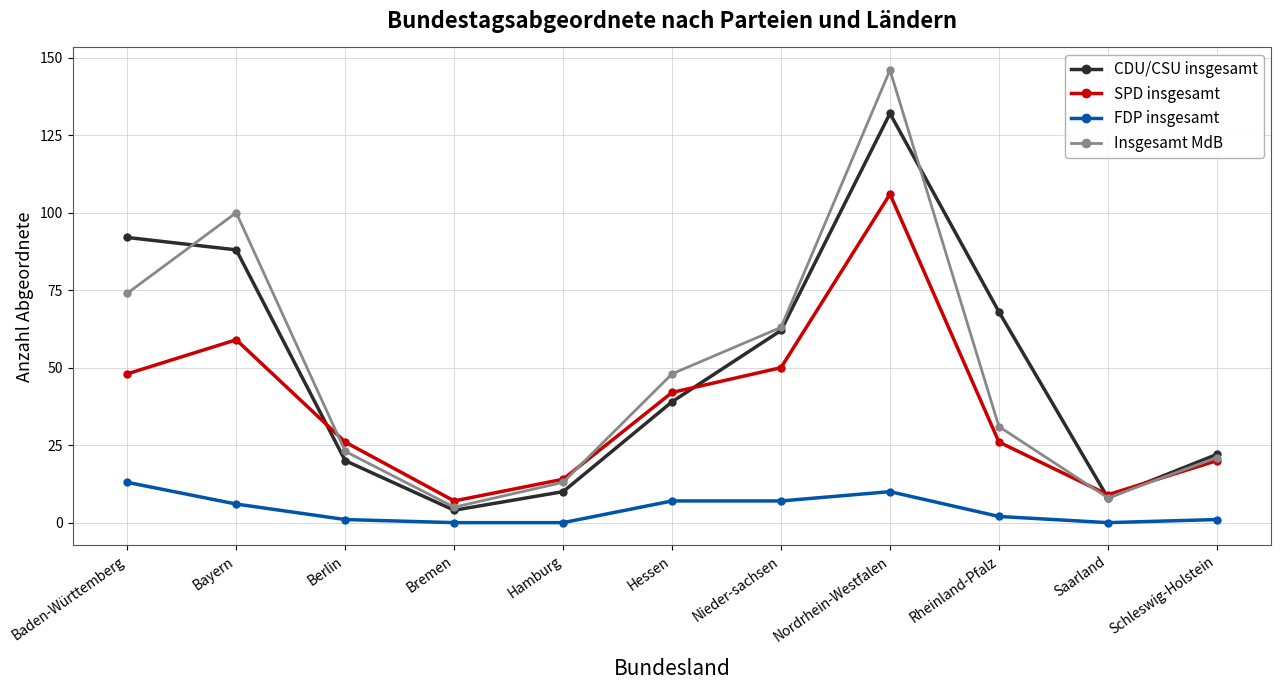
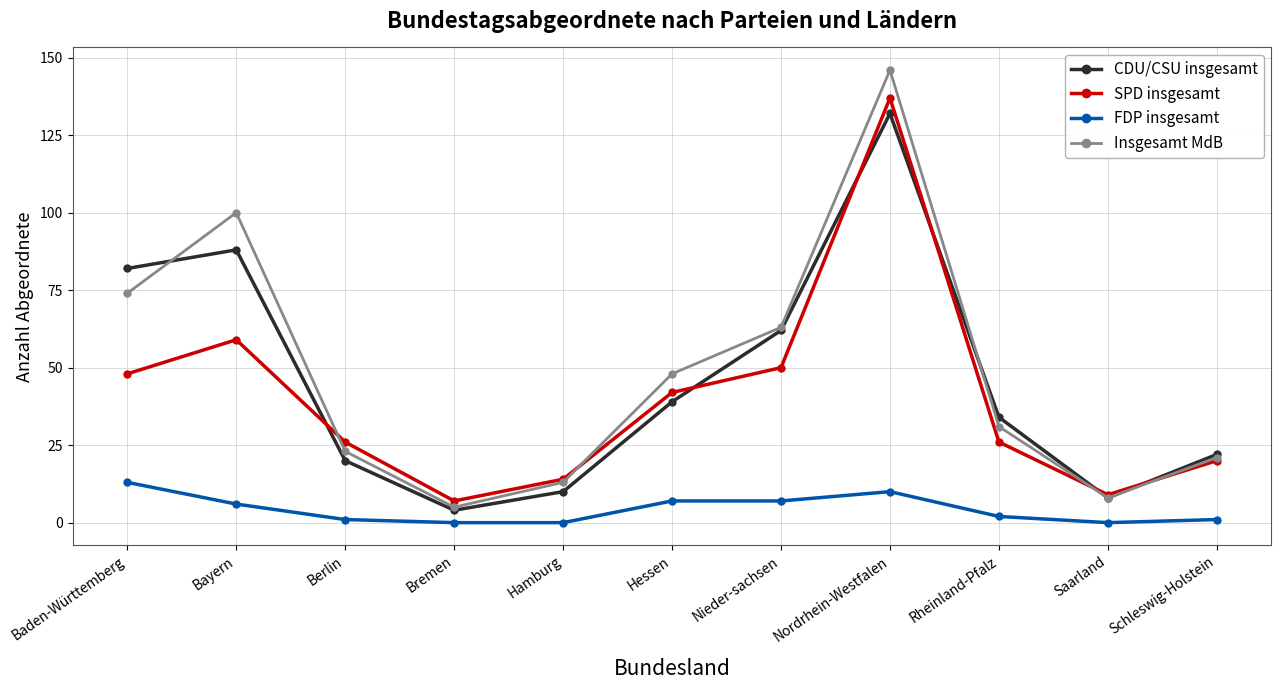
  {
    "CDU/CSU insgesamt": {
-     "Baden-Württemberg": 92,
+     "Baden-Württemberg": 82,
      "Bayern": 88,
      "Berlin": 20,
      "Bremen": 4,
      "Hamburg": 10,
      "Hessen": 39,
      "Nieder-sachsen": 62,
      "Nordrhein-Westfalen": 132,
-     "Rheinland-Pfalz": 68,
+     "Rheinland-Pfalz": 34,
      "Schleswig-Holstein": 22
    },
    "SPD insgesamt": {
      "Baden-Württemberg": 48,
      "Bayern": 59,
      "Berlin": 26,
      "Bremen": 7,
      "Hamburg": 14,
      "Hessen": 42,
      "Nieder-sachsen": 50,
-     "Nordrhein-Westfalen": 106,
+     "Nordrhein-Westfalen": 137,
      "Rheinland-Pfalz": 26,
      "Saarland": 9,
      "Schleswig-Holstein": 20
    },
    "FDP insgesamt": {
      "Baden-Württemberg": 13,
      "Bayern": 6,
      "Berlin": 1,
      "Bremen": 0,
      "Hamburg": 0,
      "Hessen": 7,
      "Nieder-sachsen": 7,
      "Nordrhein-Westfalen": 10,
      "Rheinland-Pfalz": 2,
      "Saarland": 0,
      "Schleswig-Holstein": 1
    },
    "Insgesamt MdB": {
      "Baden-Württemberg": 74,
      "Bayern": 100,
      "Berlin": 23,
      "Bremen": 5,
      "Hamburg": 13,
      "Hessen": 48,
      "Nieder-sachsen": 63,
      "Nordrhein-Westfalen": 146,
      "Rheinland-Pfalz": 31,
      "Schleswig-Holstein": 21
    }
  }
